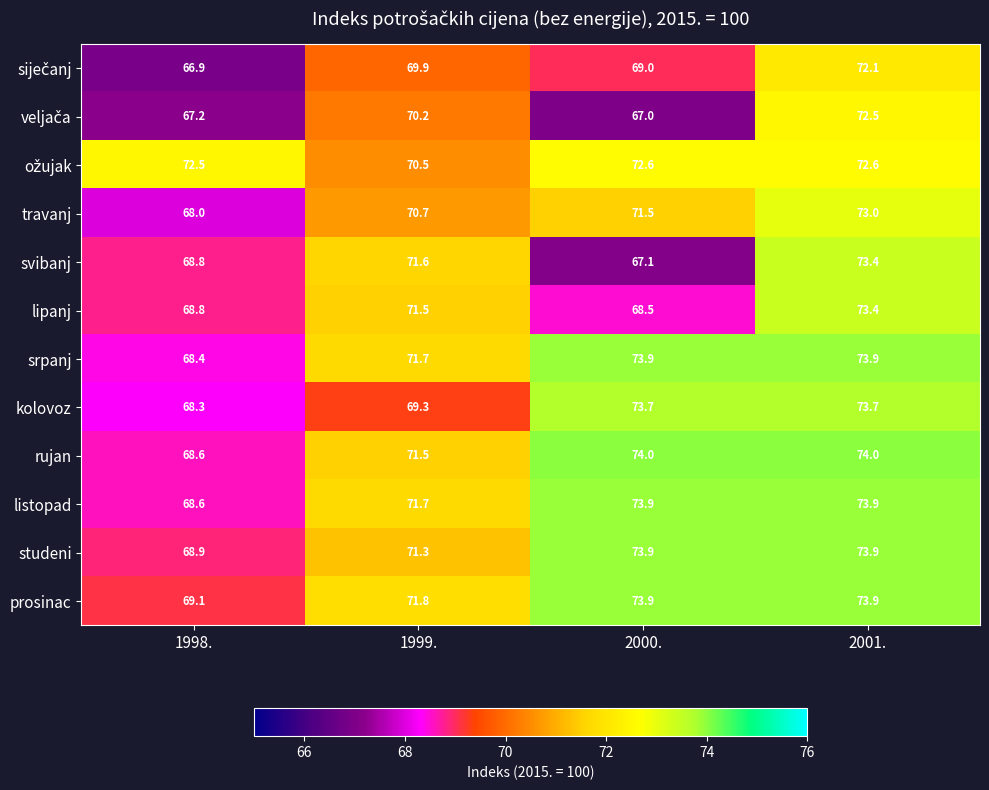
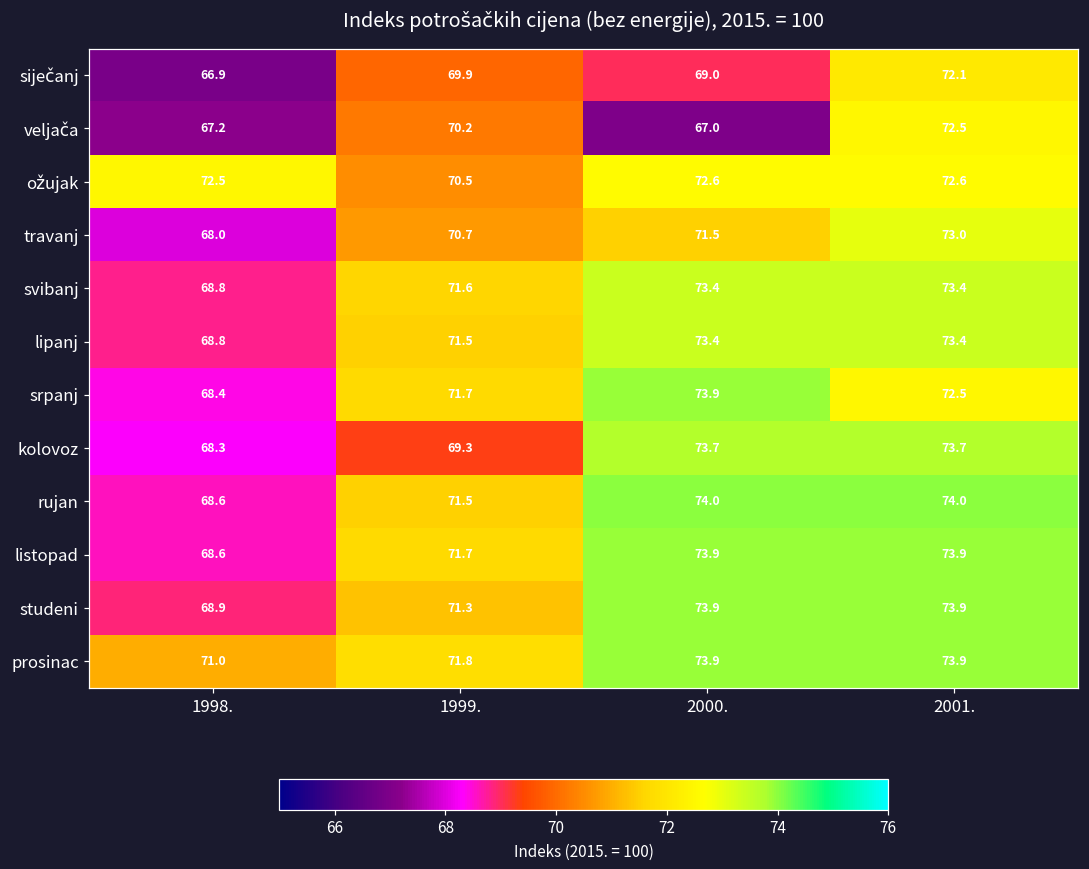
  {
    "siječanj": {
      "1998.": 66.9,
      "1999.": 69.9,
      "2000.": 69.0,
      "2001.": 72.1
    },
    "veljača": {
      "1998.": 67.2,
      "1999.": 70.2,
      "2000.": 67.0,
      "2001.": 72.5
    },
    "ožujak": {
      "1998.": 72.5,
      "1999.": 70.5,
      "2000.": 72.6,
      "2001.": 72.6
    },
    "travanj": {
      "1998.": 68.0,
      "1999.": 70.7,
      "2000.": 71.5,
      "2001.": 73.0
    },
    "svibanj": {
      "1998.": 68.8,
      "1999.": 71.6,
-     "2000.": 67.1,
+     "2000.": 73.4,
      "2001.": 73.4
    },
    "lipanj": {
      "1998.": 68.8,
      "1999.": 71.5,
-     "2000.": 68.5,
+     "2000.": 73.4,
      "2001.": 73.4
    },
    "srpanj": {
      "1998.": 68.4,
      "1999.": 71.7,
      "2000.": 73.9,
-     "2001.": 73.9
+     "2001.": 72.5
    },
    "kolovoz": {
      "1998.": 68.3,
      "1999.": 69.3,
      "2000.": 73.7,
      "2001.": 73.7
    },
    "rujan": {
      "1998.": 68.6,
      "1999.": 71.5,
      "2000.": 74.0,
      "2001.": 74.0
    },
    "listopad": {
      "1998.": 68.6,
      "1999.": 71.7,
      "2000.": 73.9,
      "2001.": 73.9
    },
    "studeni": {
      "1998.": 68.9,
      "1999.": 71.3,
      "2000.": 73.9,
      "2001.": 73.9
    },
    "prosinac": {
-     "1998.": 69.1,
+     "1998.": 71.0,
      "1999.": 71.8,
      "2000.": 73.9,
      "2001.": 73.9
    }
  }
